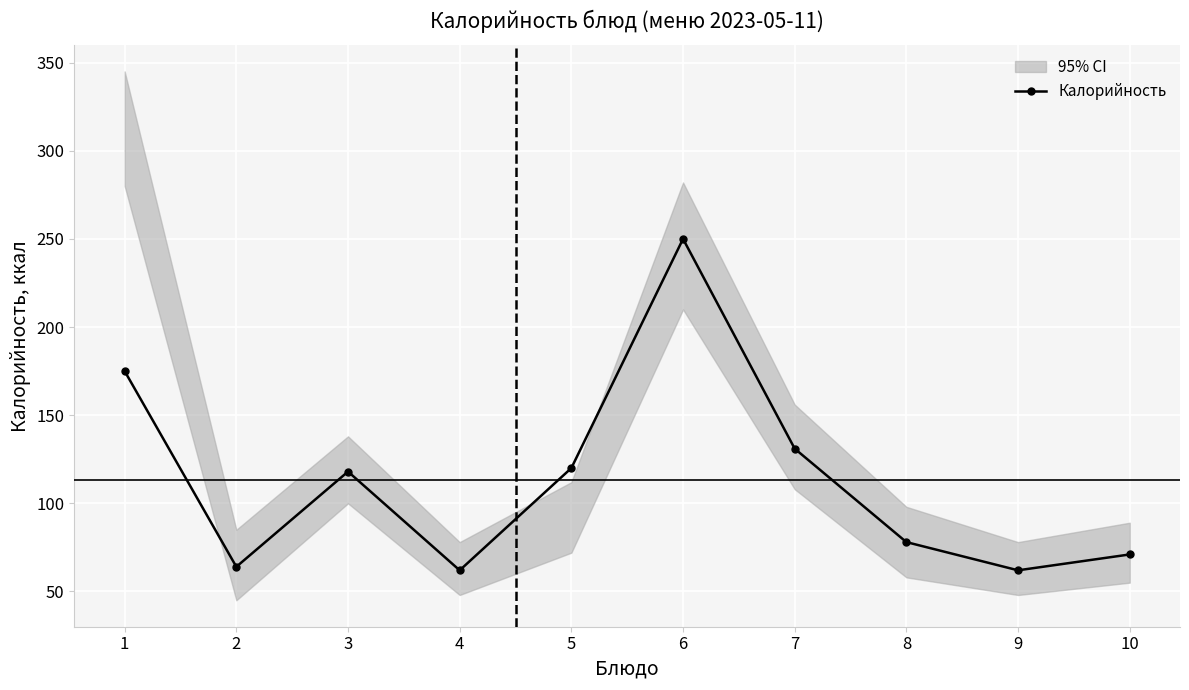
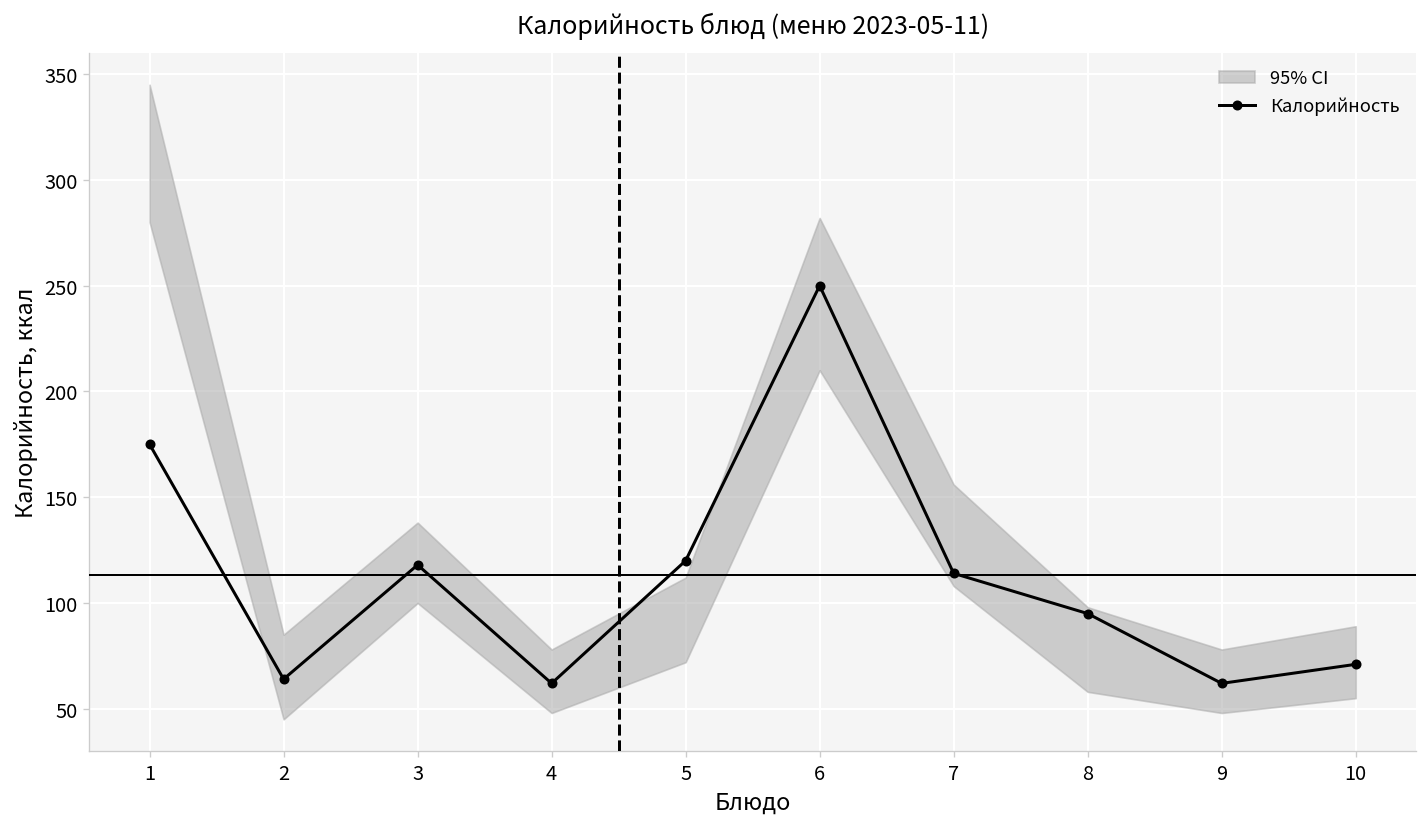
  {
    "Калорийность": {
      "1": 175,
      "2": 64,
      "3": 118,
      "4": 62,
      "5": 120,
      "6": 250,
-     "7": 131,
-     "8": 78,
+     "7": 114,
+     "8": 95,
      "9": 62,
      "10": 71
    }
  }
